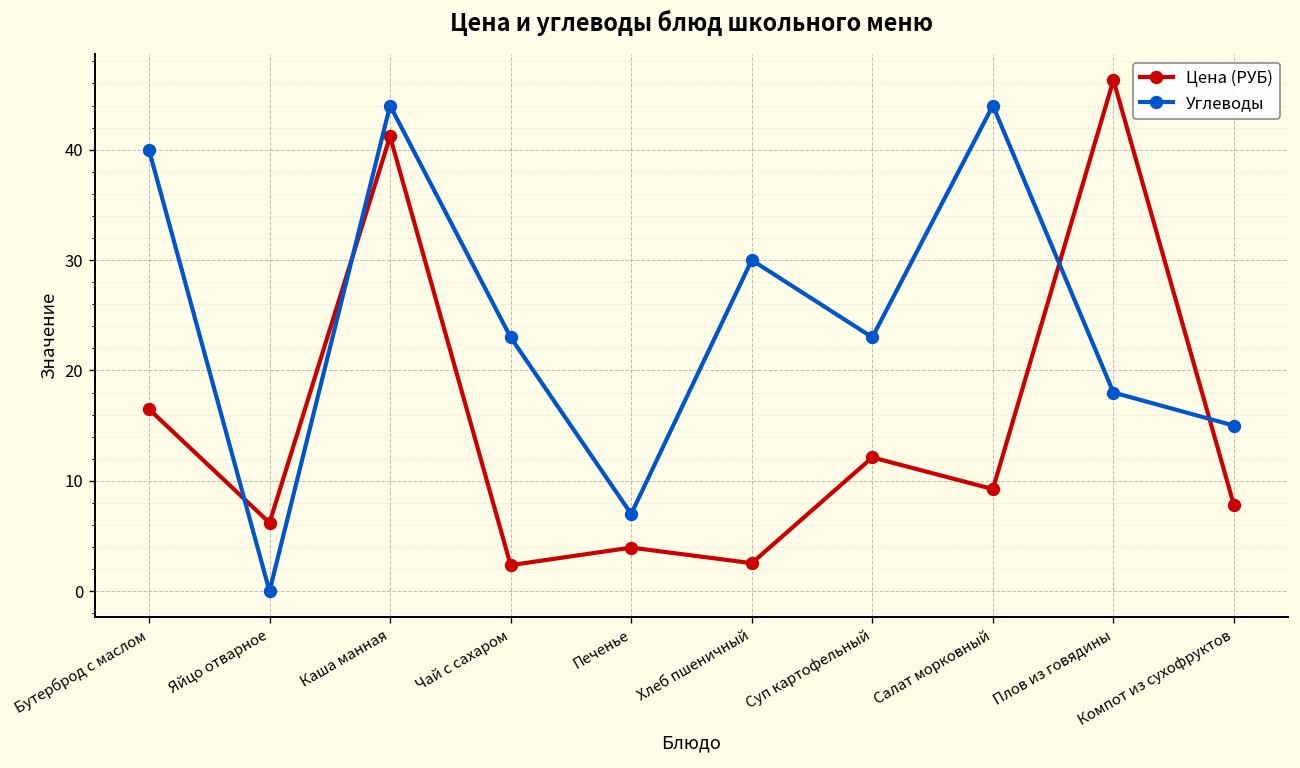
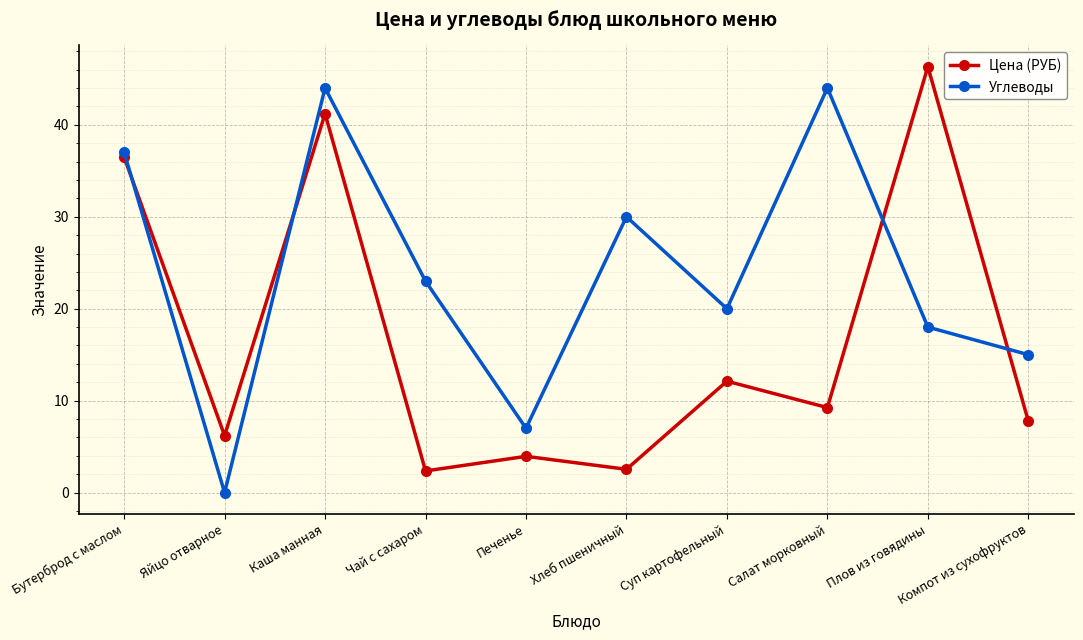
  {
    "Цена (РУБ)": {
-     "Бутерброд с маслом": 17,
+     "Бутерброд с маслом": 37,
      "Яйцо отварное": 6,
      "Каша манная": 41,
      "Чай с сахаром": 2,
      "Печенье": 4,
      "Хлеб пшеничный": 3,
      "Суп картофельный": 12,
      "Салат морковный": 9,
      "Плов из говядины": 46,
      "Компот из сухофруктов": 8
    },
    "Углеводы": {
-     "Бутерброд с маслом": 40,
+     "Бутерброд с маслом": 37,
      "Яйцо отварное": 0,
      "Каша манная": 44,
      "Чай с сахаром": 23,
      "Печенье": 7,
      "Хлеб пшеничный": 30,
-     "Суп картофельный": 23,
+     "Суп картофельный": 20,
      "Салат морковный": 44,
      "Плов из говядины": 18,
      "Компот из сухофруктов": 15
    }
  }
